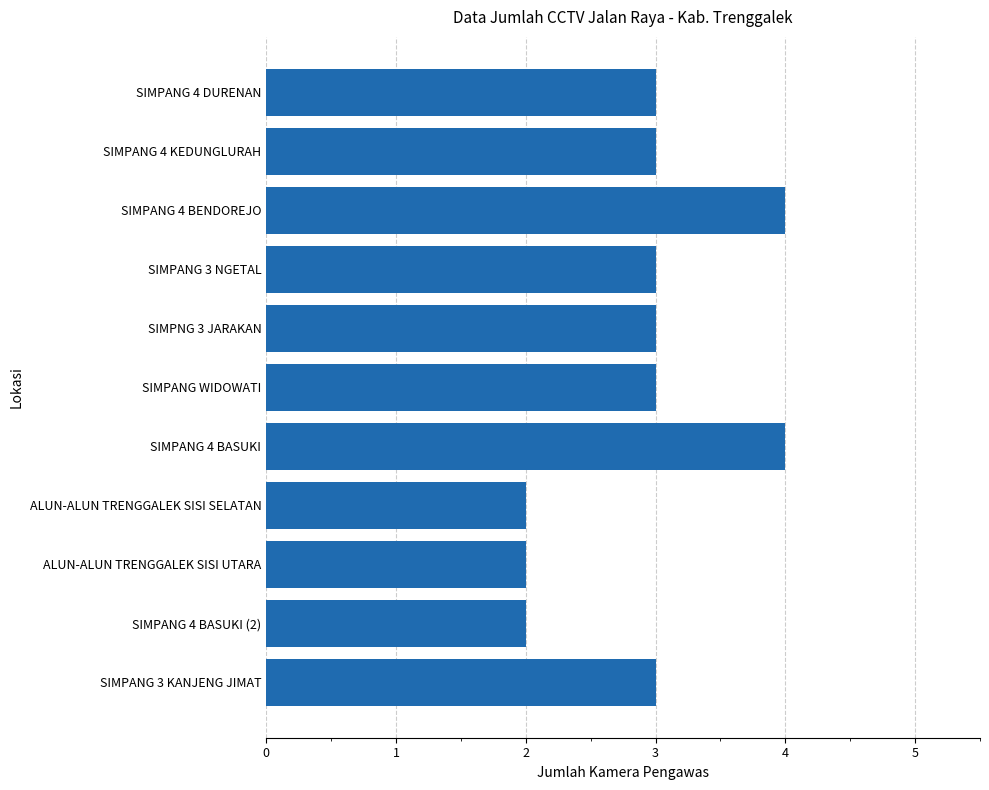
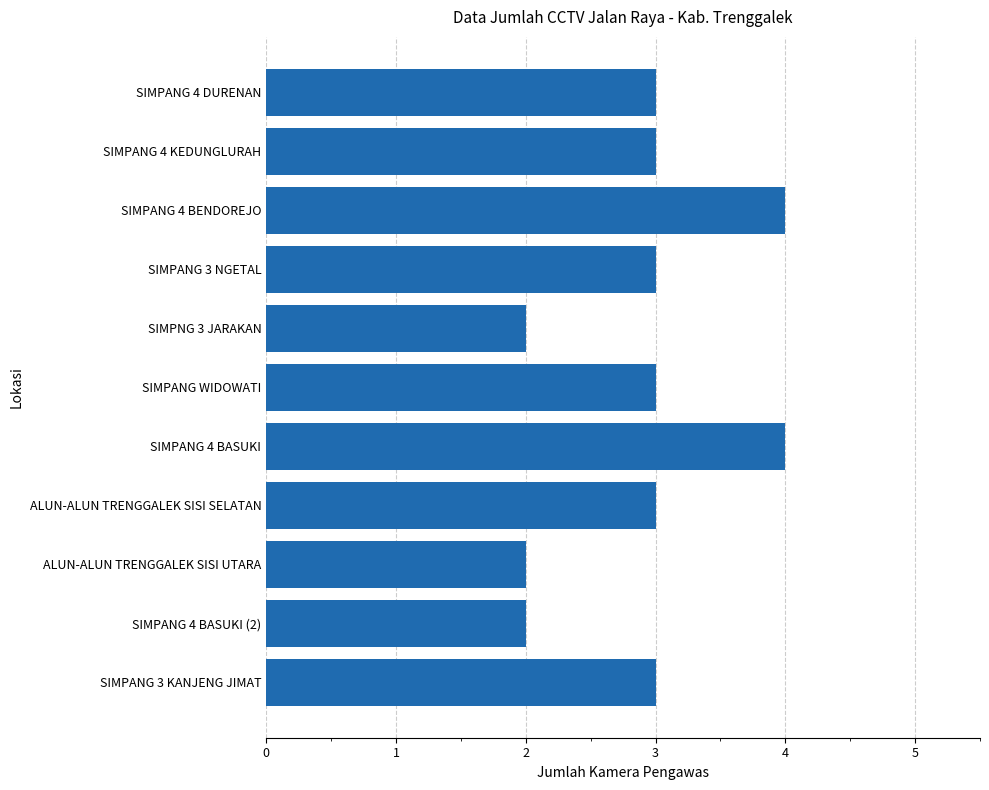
  {
    "SIMPANG 4 DURENAN": 3,
    "SIMPANG 4 KEDUNGLURAH": 3,
    "SIMPANG 4 BENDOREJO": 4,
    "SIMPANG 3 NGETAL": 3,
-   "SIMPNG 3 JARAKAN": 3,
+   "SIMPNG 3 JARAKAN": 2,
    "SIMPANG WIDOWATI": 3,
    "SIMPANG 4 BASUKI": 4,
-   "ALUN-ALUN TRENGGALEK SISI SELATAN": 2,
+   "ALUN-ALUN TRENGGALEK SISI SELATAN": 3,
    "ALUN-ALUN TRENGGALEK SISI UTARA": 2,
    "SIMPANG 4 BASUKI (2)": 2,
    "SIMPANG 3 KANJENG JIMAT": 3
  }
